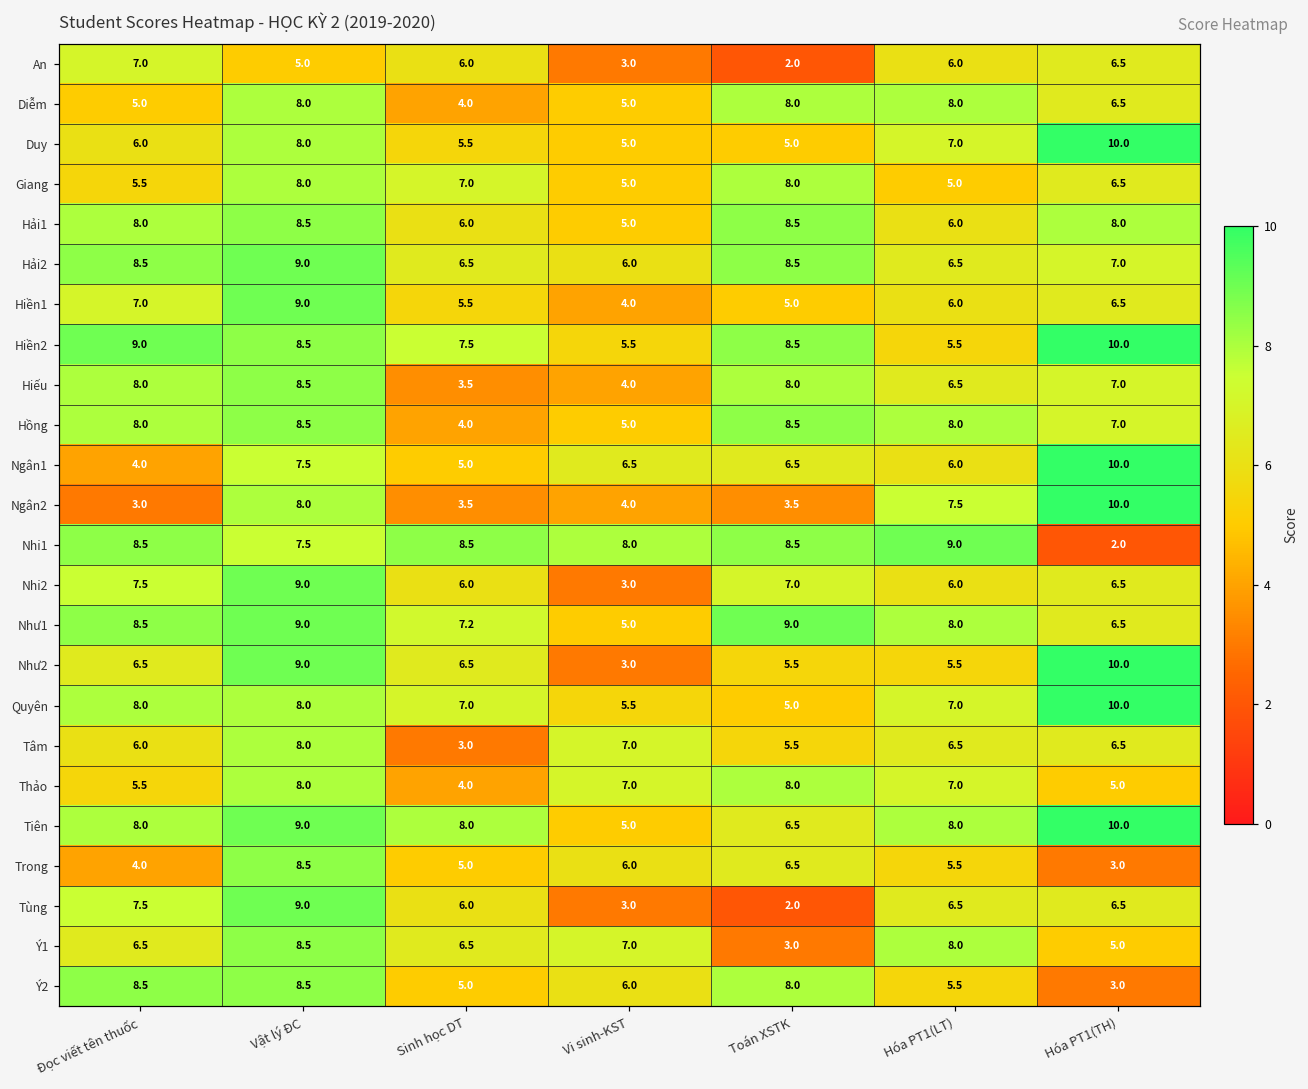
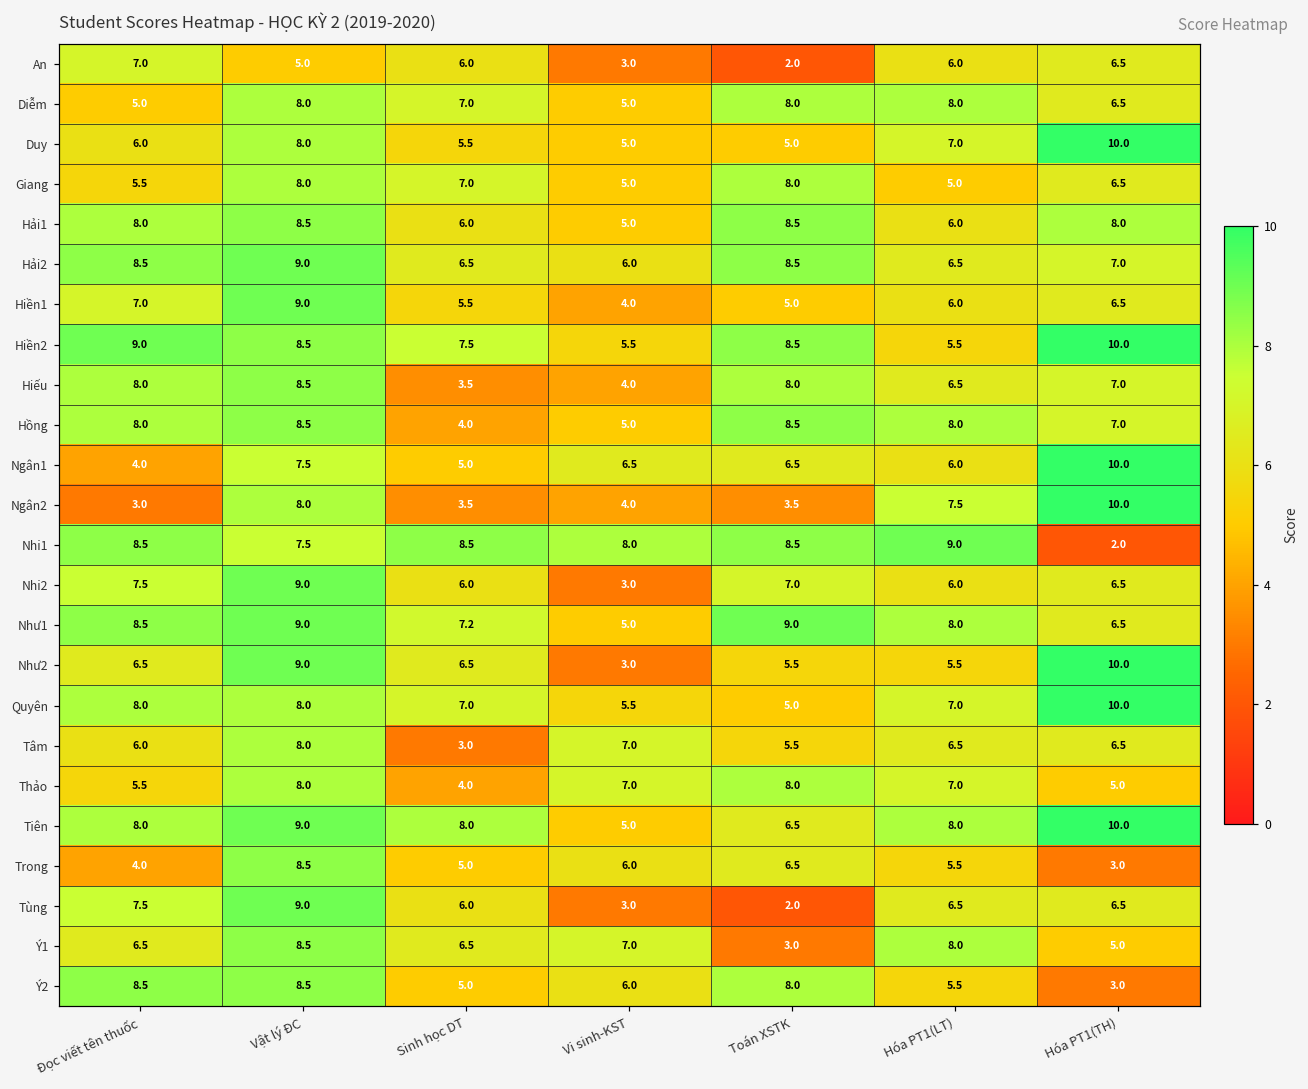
  {
    "An": {
      "Đọc viết tên thuốc": 7.0,
      "Vật lý ĐC": 5.0,
      "Sinh học DT": 6.0,
      "Vi sinh-KST": 3.0,
      "Toán XSTK": 2.0,
      "Hóa PT1(LT)": 6.0,
      "Hóa PT1(TH)": 6.5
    },
    "Diễm": {
      "Đọc viết tên thuốc": 5.0,
      "Vật lý ĐC": 8.0,
-     "Sinh học DT": 4.0,
+     "Sinh học DT": 7.0,
      "Vi sinh-KST": 5.0,
      "Toán XSTK": 8.0,
      "Hóa PT1(LT)": 8.0,
      "Hóa PT1(TH)": 6.5
    },
    "Duy": {
      "Đọc viết tên thuốc": 6.0,
      "Vật lý ĐC": 8.0,
      "Sinh học DT": 5.5,
      "Vi sinh-KST": 5.0,
      "Toán XSTK": 5.0,
      "Hóa PT1(LT)": 7.0,
      "Hóa PT1(TH)": 10.0
    },
    "Giang": {
      "Đọc viết tên thuốc": 5.5,
      "Vật lý ĐC": 8.0,
      "Sinh học DT": 7.0,
      "Vi sinh-KST": 5.0,
      "Toán XSTK": 8.0,
      "Hóa PT1(LT)": 5.0,
      "Hóa PT1(TH)": 6.5
    },
    "Hải1": {
      "Đọc viết tên thuốc": 8.0,
      "Vật lý ĐC": 8.5,
      "Sinh học DT": 6.0,
      "Vi sinh-KST": 5.0,
      "Toán XSTK": 8.5,
      "Hóa PT1(LT)": 6.0,
      "Hóa PT1(TH)": 8.0
    },
    "Hải2": {
      "Đọc viết tên thuốc": 8.5,
      "Vật lý ĐC": 9.0,
      "Sinh học DT": 6.5,
      "Vi sinh-KST": 6.0,
      "Toán XSTK": 8.5,
      "Hóa PT1(LT)": 6.5,
      "Hóa PT1(TH)": 7.0
    },
    "Hiền1": {
      "Đọc viết tên thuốc": 7.0,
      "Vật lý ĐC": 9.0,
      "Sinh học DT": 5.5,
      "Vi sinh-KST": 4.0,
      "Toán XSTK": 5.0,
      "Hóa PT1(LT)": 6.0,
      "Hóa PT1(TH)": 6.5
    },
    "Hiền2": {
      "Đọc viết tên thuốc": 9.0,
      "Vật lý ĐC": 8.5,
      "Sinh học DT": 7.5,
      "Vi sinh-KST": 5.5,
      "Toán XSTK": 8.5,
      "Hóa PT1(LT)": 5.5,
      "Hóa PT1(TH)": 10.0
    },
    "Hiếu": {
      "Đọc viết tên thuốc": 8.0,
      "Vật lý ĐC": 8.5,
      "Sinh học DT": 3.5,
      "Vi sinh-KST": 4.0,
      "Toán XSTK": 8.0,
      "Hóa PT1(LT)": 6.5,
      "Hóa PT1(TH)": 7.0
    },
    "Hồng": {
      "Đọc viết tên thuốc": 8.0,
      "Vật lý ĐC": 8.5,
      "Sinh học DT": 4.0,
      "Vi sinh-KST": 5.0,
      "Toán XSTK": 8.5,
      "Hóa PT1(LT)": 8.0,
      "Hóa PT1(TH)": 7.0
    },
    "Ngân1": {
      "Đọc viết tên thuốc": 4.0,
      "Vật lý ĐC": 7.5,
      "Sinh học DT": 5.0,
      "Vi sinh-KST": 6.5,
      "Toán XSTK": 6.5,
      "Hóa PT1(LT)": 6.0,
      "Hóa PT1(TH)": 10.0
    },
    "Ngân2": {
      "Đọc viết tên thuốc": 3.0,
      "Vật lý ĐC": 8.0,
      "Sinh học DT": 3.5,
      "Vi sinh-KST": 4.0,
      "Toán XSTK": 3.5,
      "Hóa PT1(LT)": 7.5,
      "Hóa PT1(TH)": 10.0
    },
    "Nhi1": {
      "Đọc viết tên thuốc": 8.5,
      "Vật lý ĐC": 7.5,
      "Sinh học DT": 8.5,
      "Vi sinh-KST": 8.0,
      "Toán XSTK": 8.5,
      "Hóa PT1(LT)": 9.0,
      "Hóa PT1(TH)": 2.0
    },
    "Nhi2": {
      "Đọc viết tên thuốc": 7.5,
      "Vật lý ĐC": 9.0,
      "Sinh học DT": 6.0,
      "Vi sinh-KST": 3.0,
      "Toán XSTK": 7.0,
      "Hóa PT1(LT)": 6.0,
      "Hóa PT1(TH)": 6.5
    },
    "Như1": {
      "Đọc viết tên thuốc": 8.5,
      "Vật lý ĐC": 9.0,
      "Sinh học DT": 7.2,
      "Vi sinh-KST": 5.0,
      "Toán XSTK": 9.0,
      "Hóa PT1(LT)": 8.0,
      "Hóa PT1(TH)": 6.5
    },
    "Như2": {
      "Đọc viết tên thuốc": 6.5,
      "Vật lý ĐC": 9.0,
      "Sinh học DT": 6.5,
      "Vi sinh-KST": 3.0,
      "Toán XSTK": 5.5,
      "Hóa PT1(LT)": 5.5,
      "Hóa PT1(TH)": 10.0
    },
    "Quyên": {
      "Đọc viết tên thuốc": 8.0,
      "Vật lý ĐC": 8.0,
      "Sinh học DT": 7.0,
      "Vi sinh-KST": 5.5,
      "Toán XSTK": 5.0,
      "Hóa PT1(LT)": 7.0,
      "Hóa PT1(TH)": 10.0
    },
    "Tâm": {
      "Đọc viết tên thuốc": 6.0,
      "Vật lý ĐC": 8.0,
      "Sinh học DT": 3.0,
      "Vi sinh-KST": 7.0,
      "Toán XSTK": 5.5,
      "Hóa PT1(LT)": 6.5,
      "Hóa PT1(TH)": 6.5
    },
    "Thảo": {
      "Đọc viết tên thuốc": 5.5,
      "Vật lý ĐC": 8.0,
      "Sinh học DT": 4.0,
      "Vi sinh-KST": 7.0,
      "Toán XSTK": 8.0,
      "Hóa PT1(LT)": 7.0,
      "Hóa PT1(TH)": 5.0
    },
    "Tiên": {
      "Đọc viết tên thuốc": 8.0,
      "Vật lý ĐC": 9.0,
      "Sinh học DT": 8.0,
      "Vi sinh-KST": 5.0,
      "Toán XSTK": 6.5,
      "Hóa PT1(LT)": 8.0,
      "Hóa PT1(TH)": 10.0
    },
    "Trong": {
      "Đọc viết tên thuốc": 4.0,
      "Vật lý ĐC": 8.5,
      "Sinh học DT": 5.0,
      "Vi sinh-KST": 6.0,
      "Toán XSTK": 6.5,
      "Hóa PT1(LT)": 5.5,
      "Hóa PT1(TH)": 3.0
    },
    "Tùng": {
      "Đọc viết tên thuốc": 7.5,
      "Vật lý ĐC": 9.0,
      "Sinh học DT": 6.0,
      "Vi sinh-KST": 3.0,
      "Toán XSTK": 2.0,
      "Hóa PT1(LT)": 6.5,
      "Hóa PT1(TH)": 6.5
    },
    "Ý1": {
      "Đọc viết tên thuốc": 6.5,
      "Vật lý ĐC": 8.5,
      "Sinh học DT": 6.5,
      "Vi sinh-KST": 7.0,
      "Toán XSTK": 3.0,
      "Hóa PT1(LT)": 8.0,
      "Hóa PT1(TH)": 5.0
    },
    "Ý2": {
      "Đọc viết tên thuốc": 8.5,
      "Vật lý ĐC": 8.5,
      "Sinh học DT": 5.0,
      "Vi sinh-KST": 6.0,
      "Toán XSTK": 8.0,
      "Hóa PT1(LT)": 5.5,
      "Hóa PT1(TH)": 3.0
    }
  }
